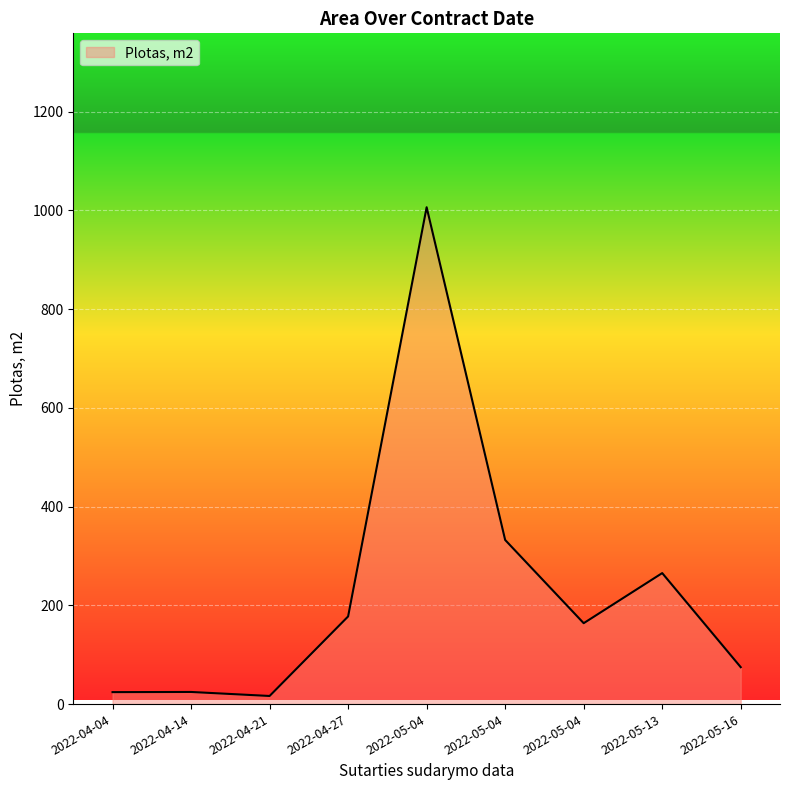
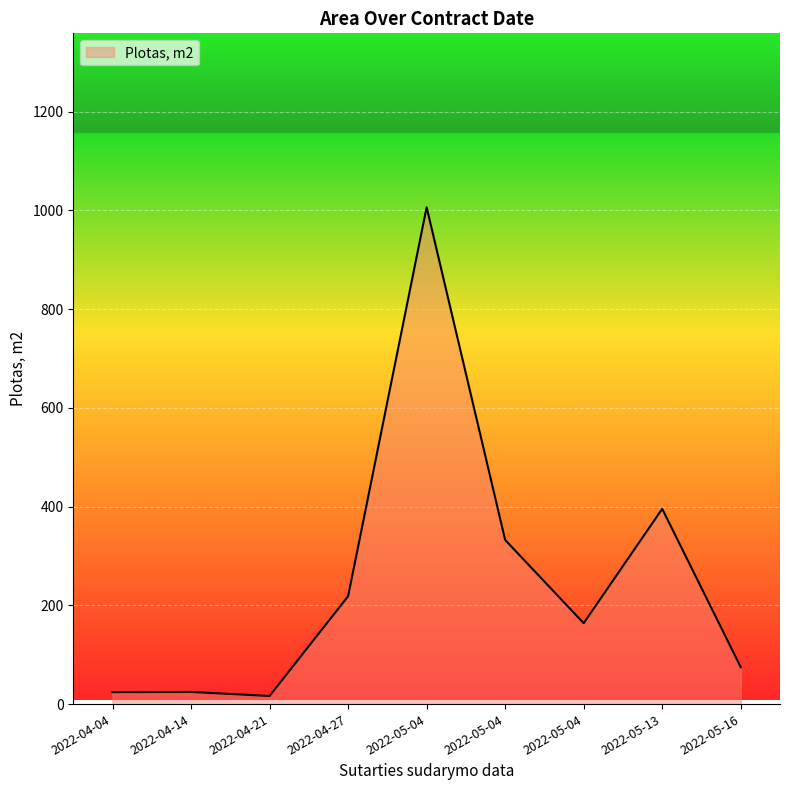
  {
    "2022-04-04": 20,
    "2022-04-14": 20,
    "2022-04-21": 20,
-   "2022-04-27": 180,
-   "2022-05-13": 270,
+   "2022-04-27": 220,
+   "2022-05-13": 400,
    "2022-05-16": 70
  }
